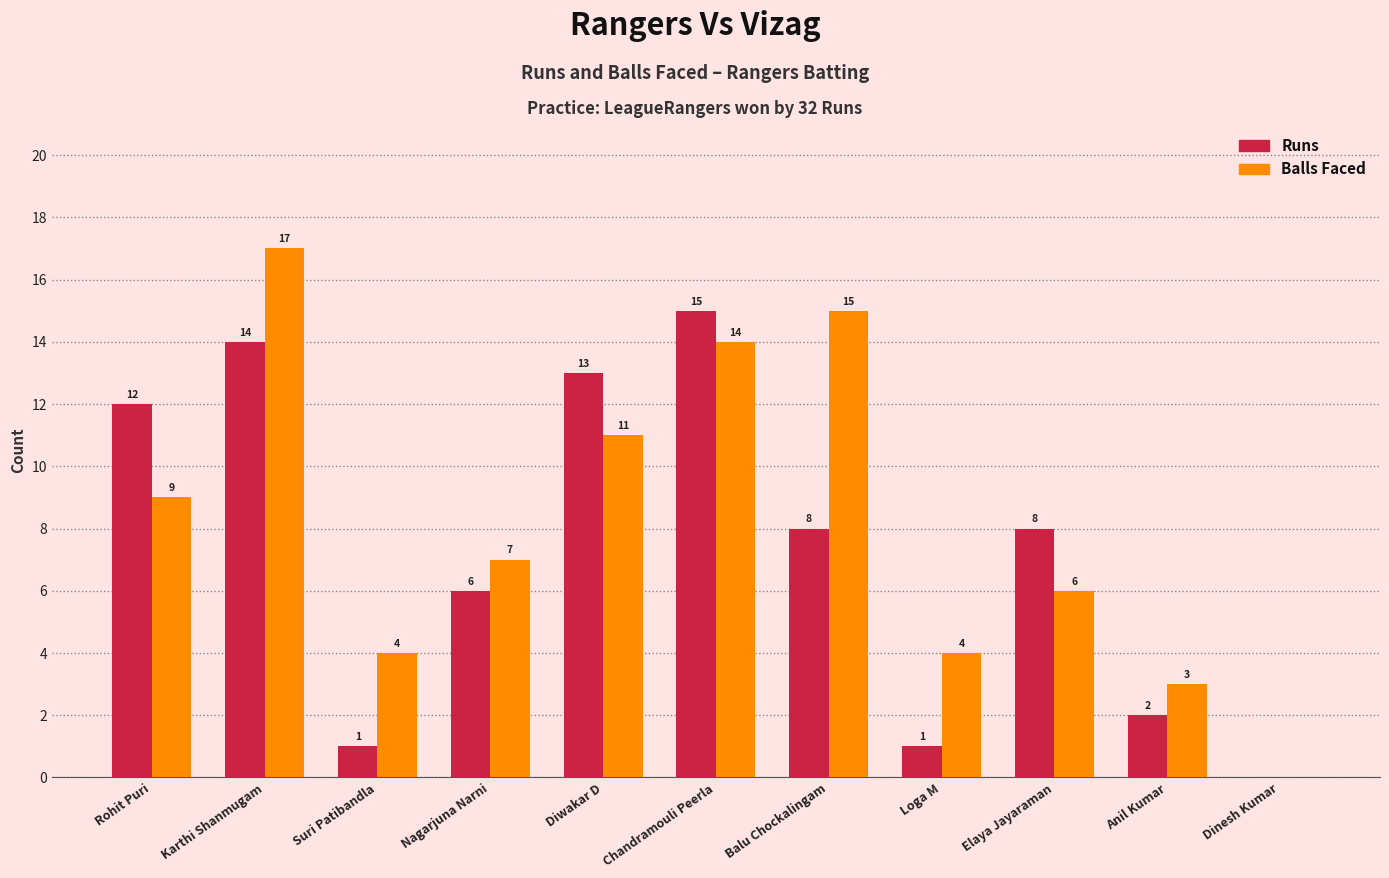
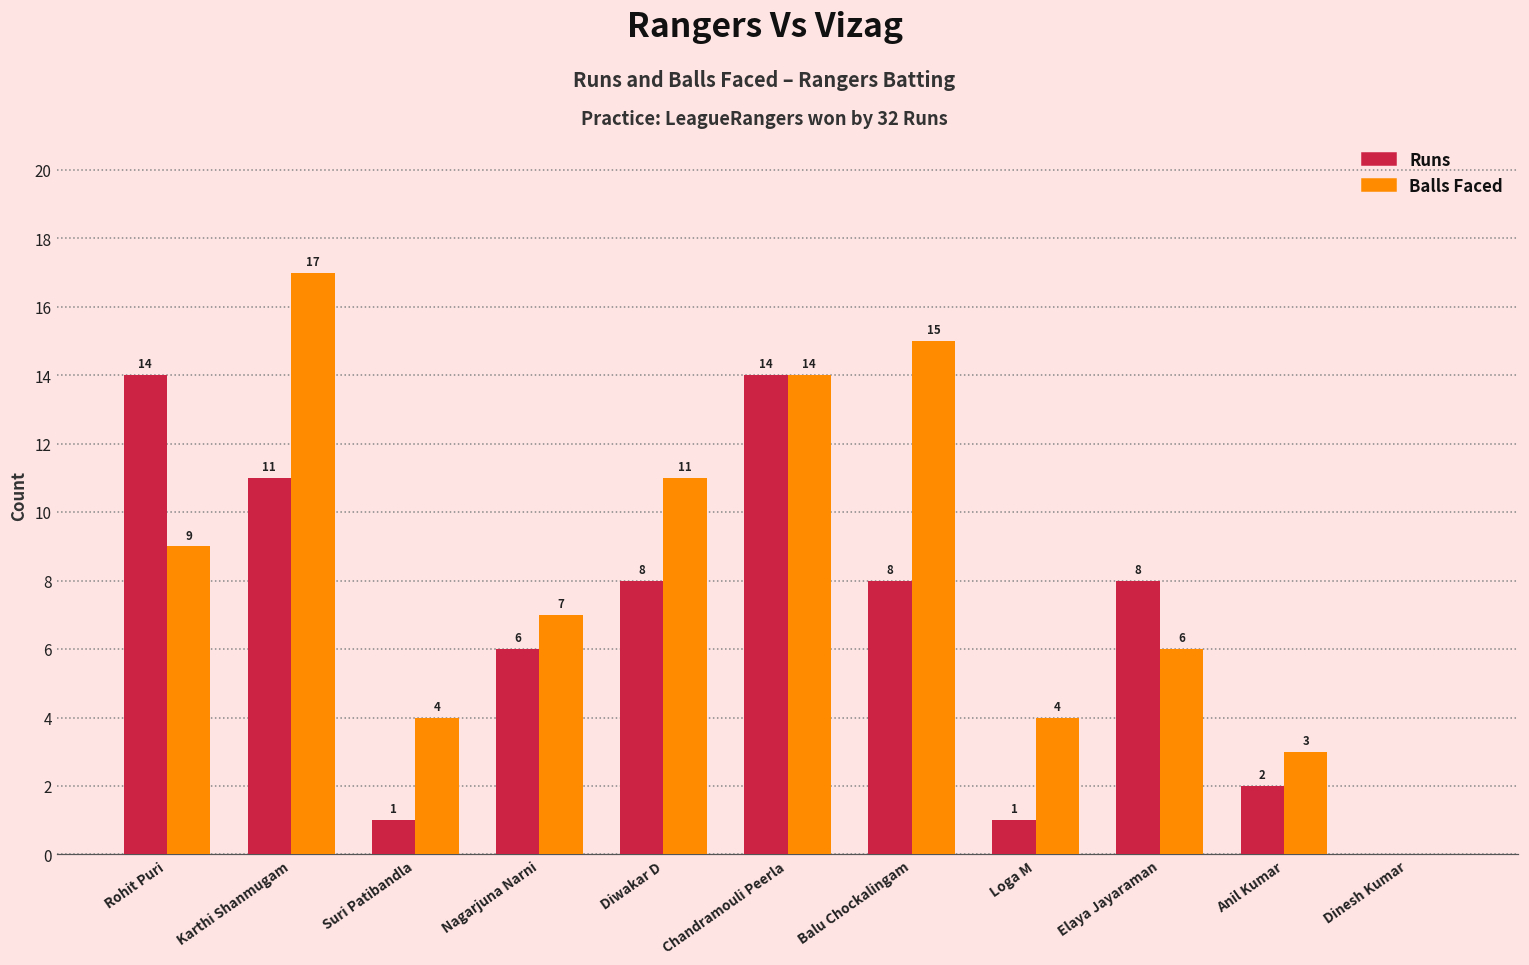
  {
    "Runs": {
-     "Rohit Puri": 12,
-     "Karthi Shanmugam": 14,
+     "Rohit Puri": 14,
+     "Karthi Shanmugam": 11,
      "Suri Patibandla": 1,
      "Nagarjuna Narni": 6,
-     "Diwakar D": 13,
-     "Chandramouli Peerla": 15,
+     "Diwakar D": 8,
+     "Chandramouli Peerla": 14,
      "Balu Chockalingam": 8,
      "Loga M": 1,
      "Elaya Jayaraman": 8,
      "Anil Kumar": 2
    }
  }
